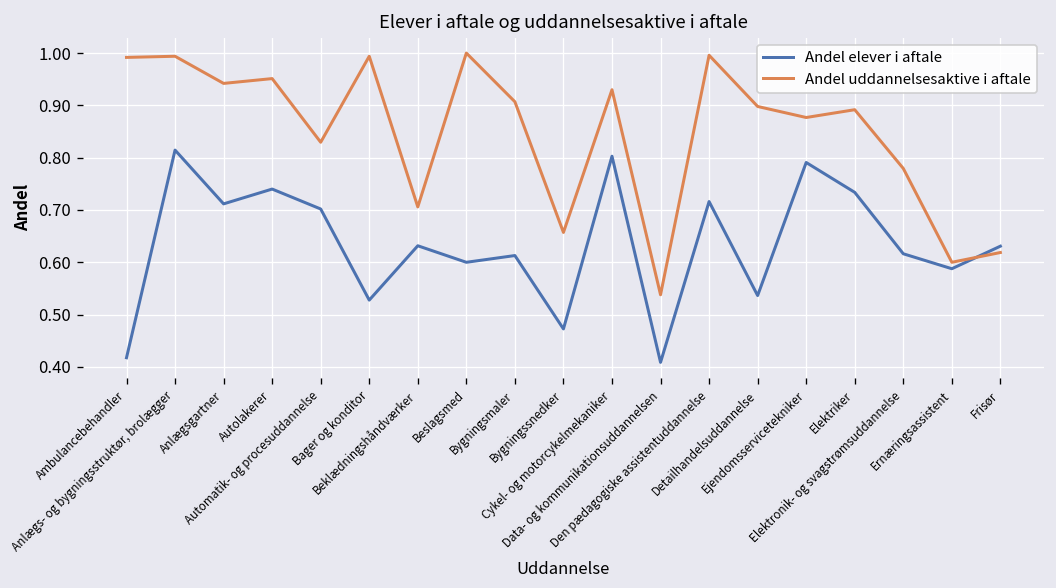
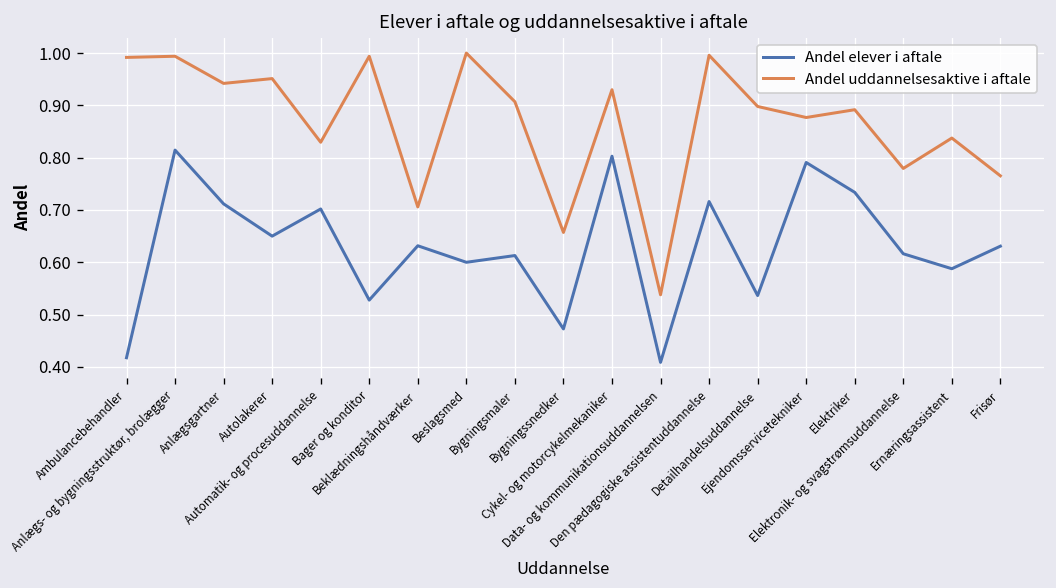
  {
    "Andel elever i aftale": {
      "Ambulancebehandler": 0.42,
      "Anlægs- og bygningsstruktør, brolægger": 0.81,
      "Anlægsgartner": 0.71,
-     "Autolakerer": 0.74,
+     "Autolakerer": 0.65,
      "Automatik- og procesuddannelse": 0.70,
      "Bager og konditor": 0.53,
      "Beklædningshåndværker": 0.63,
      "Beslagsmed": 0.60,
      "Bygningsmaler": 0.61,
      "Bygningssnedker": 0.47,
      "Cykel- og motorcykelmekaniker": 0.80,
      "Data- og kommunikationsuddannelsen": 0.41,
      "Den pædagogiske assistentuddannelse": 0.72,
      "Detailhandelsuddannelse": 0.54,
      "Ejendomsservicetekniker": 0.79,
      "Elektriker": 0.73,
      "Elektronik- og svagstrømsuddannelse": 0.62,
      "Ernæringsassistent": 0.59,
      "Frisør": 0.63
    },
    "Andel uddannelsesaktive i aftale": {
      "Ambulancebehandler": 0.99,
      "Anlægs- og bygningsstruktør, brolægger": 0.99,
      "Anlægsgartner": 0.94,
      "Autolakerer": 0.95,
      "Automatik- og procesuddannelse": 0.83,
      "Bager og konditor": 0.99,
      "Beklædningshåndværker": 0.71,
      "Beslagsmed": 1.00,
      "Bygningsmaler": 0.91,
      "Bygningssnedker": 0.66,
      "Cykel- og motorcykelmekaniker": 0.93,
      "Data- og kommunikationsuddannelsen": 0.54,
      "Den pædagogiske assistentuddannelse": 1.00,
      "Detailhandelsuddannelse": 0.90,
      "Ejendomsservicetekniker": 0.88,
      "Elektriker": 0.89,
      "Elektronik- og svagstrømsuddannelse": 0.78,
-     "Ernæringsassistent": 0.60,
-     "Frisør": 0.62
+     "Ernæringsassistent": 0.84,
+     "Frisør": 0.77
    }
  }
